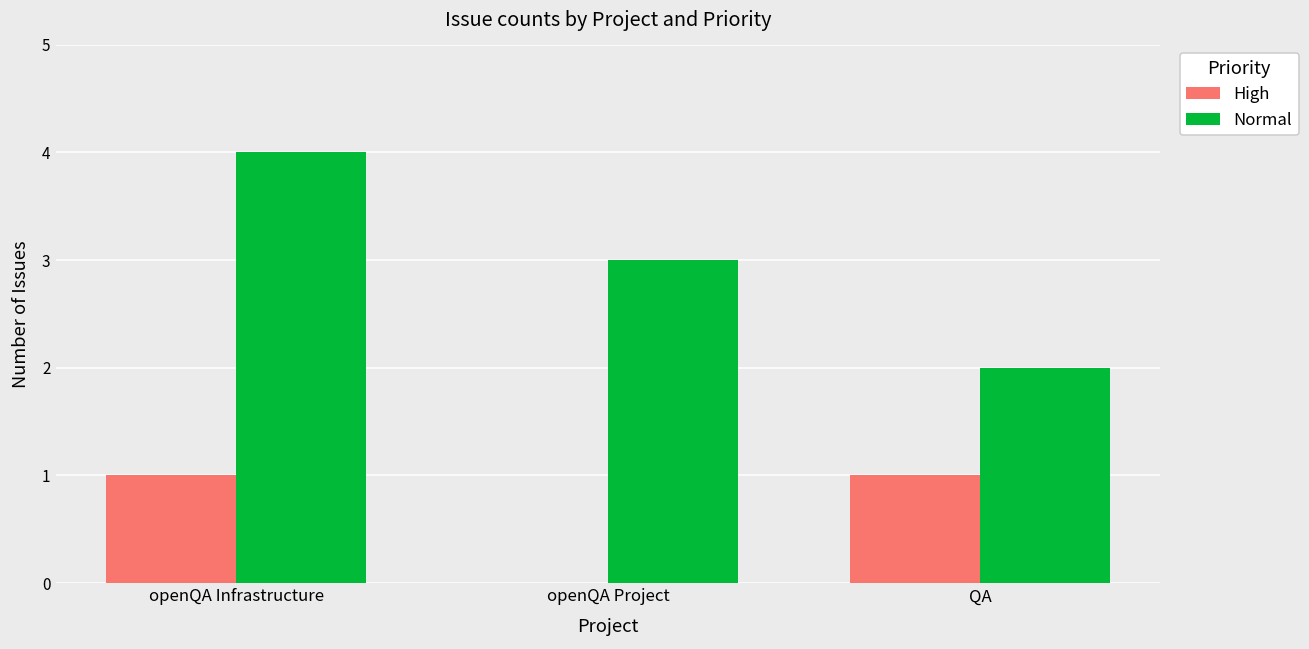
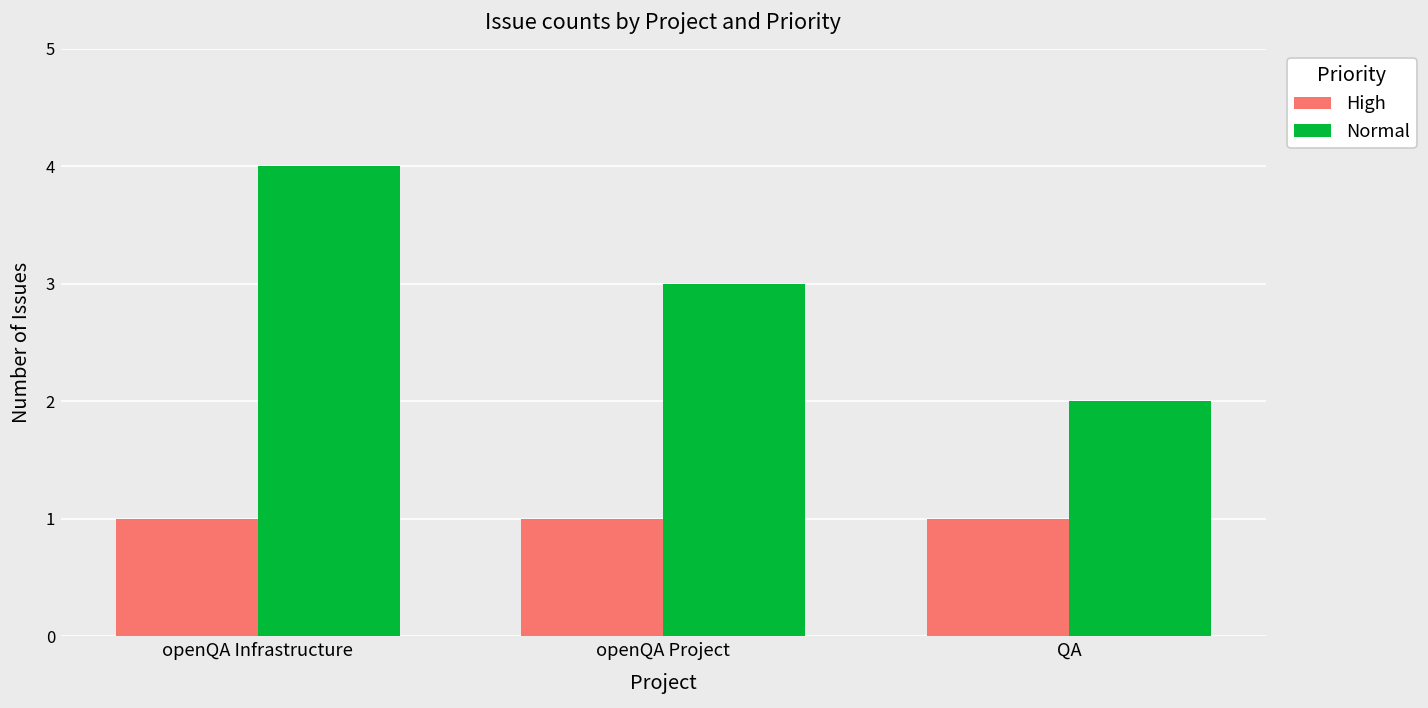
  {
    "High": {
      "openQA Infrastructure": 1,
-     "openQA Project": 0,
+     "openQA Project": 1,
      "QA": 1
    },
    "Normal": {
      "openQA Infrastructure": 4,
      "openQA Project": 3,
      "QA": 2
    }
  }
